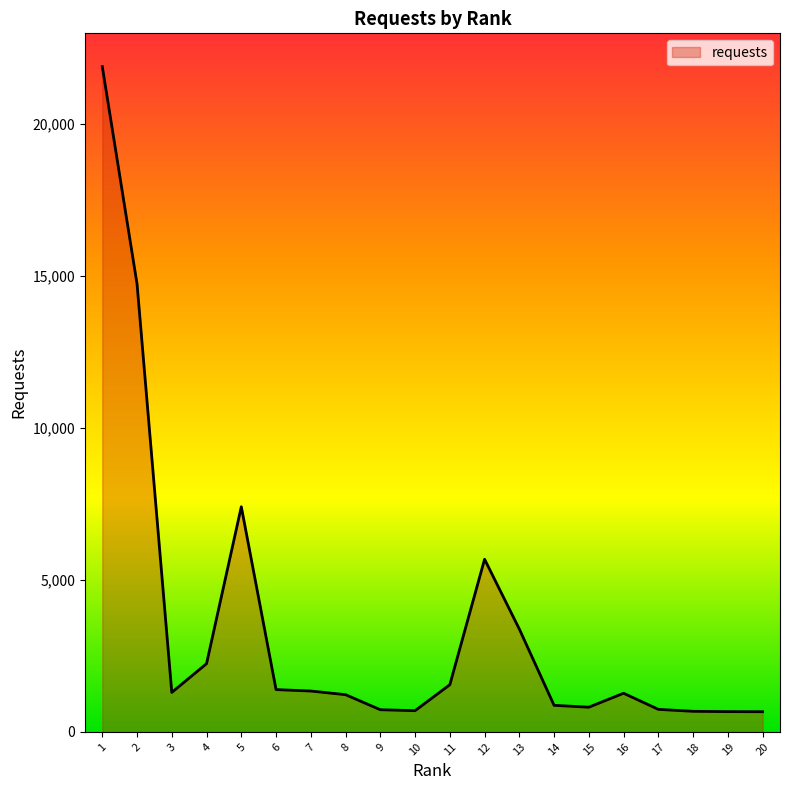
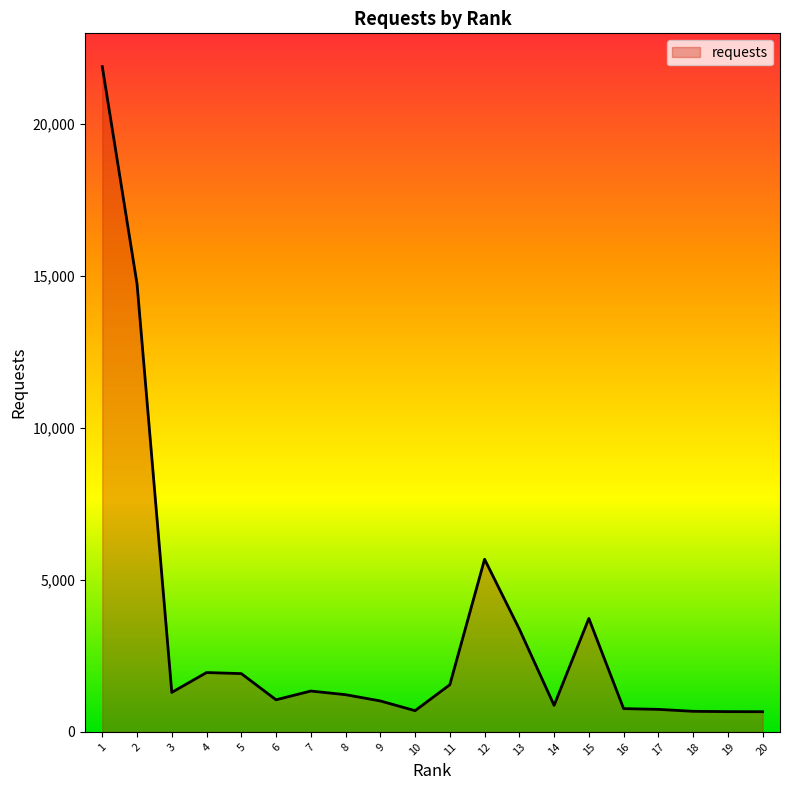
  {
    "1": "21,900",
    "2": "14,700",
    "3": "1,300",
-   "4": "2,200",
-   "5": "7,400",
-   "6": "1,400",
+   "4": "2,000",
+   "5": "1,900",
+   "6": "1,100",
    "7": "1,300",
    "8": "1,200",
-   "9": "700",
+   "9": "1,000",
    "10": "700",
    "11": "1,600",
    "12": "5,700",
    "13": "3,400",
    "14": "900",
-   "15": "800",
-   "16": "1,300",
+   "15": "3,700",
+   "16": "800",
    "17": "700",
    "18": "700",
    "19": "700",
    "20": "700"
  }
